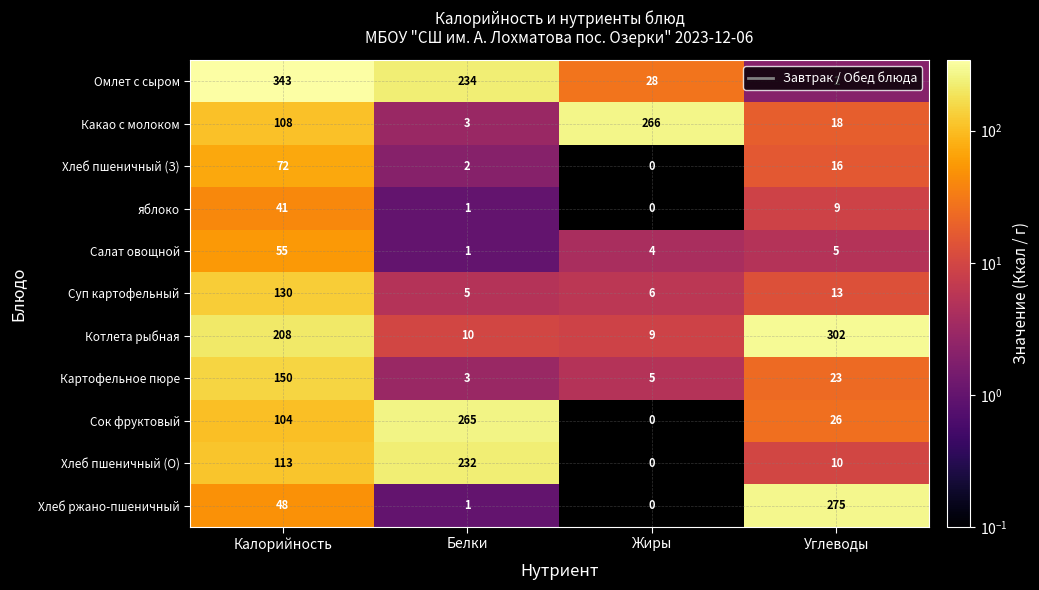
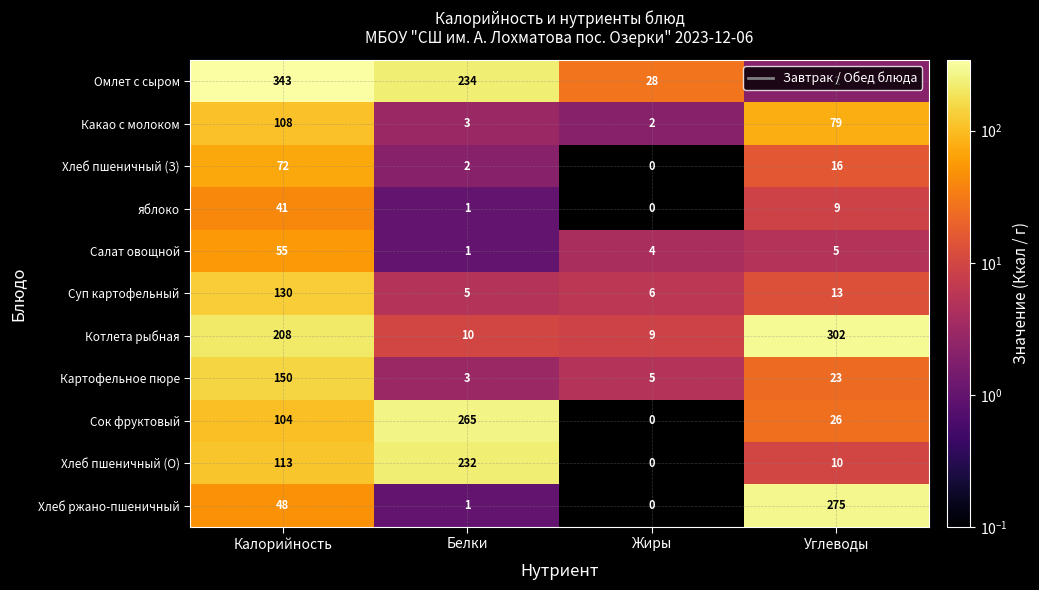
  {
    "Омлет с сыром": {
      "Калорийность": 343,
      "Белки": 234,
      "Жиры": 28
    },
    "Какао с молоком": {
      "Калорийность": 108,
      "Белки": 3,
-     "Жиры": 266,
-     "Углеводы": 18
+     "Жиры": 2,
+     "Углеводы": 79
    },
    "Хлеб пшеничный (З)": {
      "Калорийность": 72,
      "Белки": 2,
      "Жиры": 0,
      "Углеводы": 16
    },
    "яблоко": {
      "Калорийность": 41,
      "Белки": 1,
      "Жиры": 0,
      "Углеводы": 9
    },
    "Салат овощной": {
      "Калорийность": 55,
      "Белки": 1,
      "Жиры": 4,
      "Углеводы": 5
    },
    "Суп картофельный": {
      "Калорийность": 130,
      "Белки": 5,
      "Жиры": 6,
      "Углеводы": 13
    },
    "Котлета рыбная": {
      "Калорийность": 208,
      "Белки": 10,
      "Жиры": 9,
      "Углеводы": 302
    },
    "Картофельное пюре": {
      "Калорийность": 150,
      "Белки": 3,
      "Жиры": 5,
      "Углеводы": 23
    },
    "Сок фруктовый": {
      "Калорийность": 104,
      "Белки": 265,
      "Жиры": 0,
      "Углеводы": 26
    },
    "Хлеб пшеничный (О)": {
      "Калорийность": 113,
      "Белки": 232,
      "Жиры": 0,
      "Углеводы": 10
    },
    "Хлеб ржано-пшеничный": {
      "Калорийность": 48,
      "Белки": 1,
      "Жиры": 0,
      "Углеводы": 275
    }
  }
